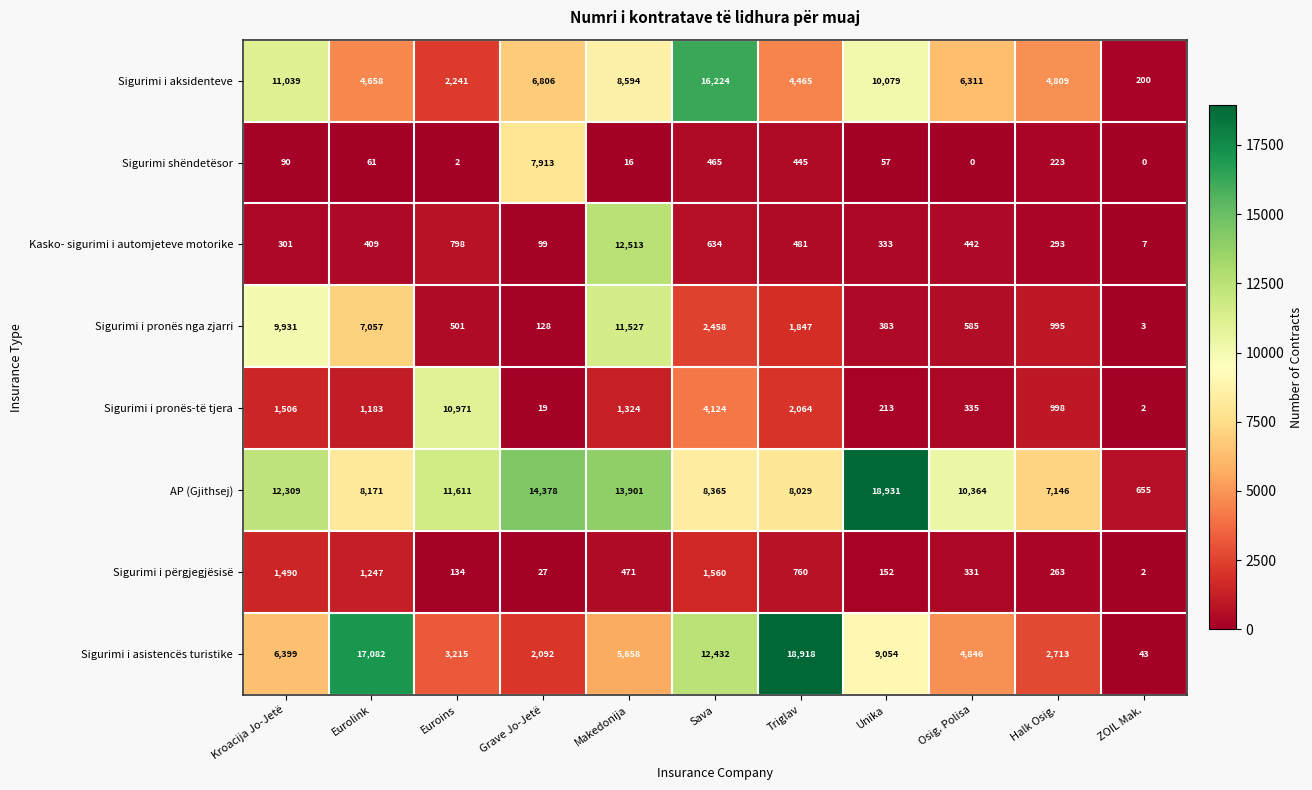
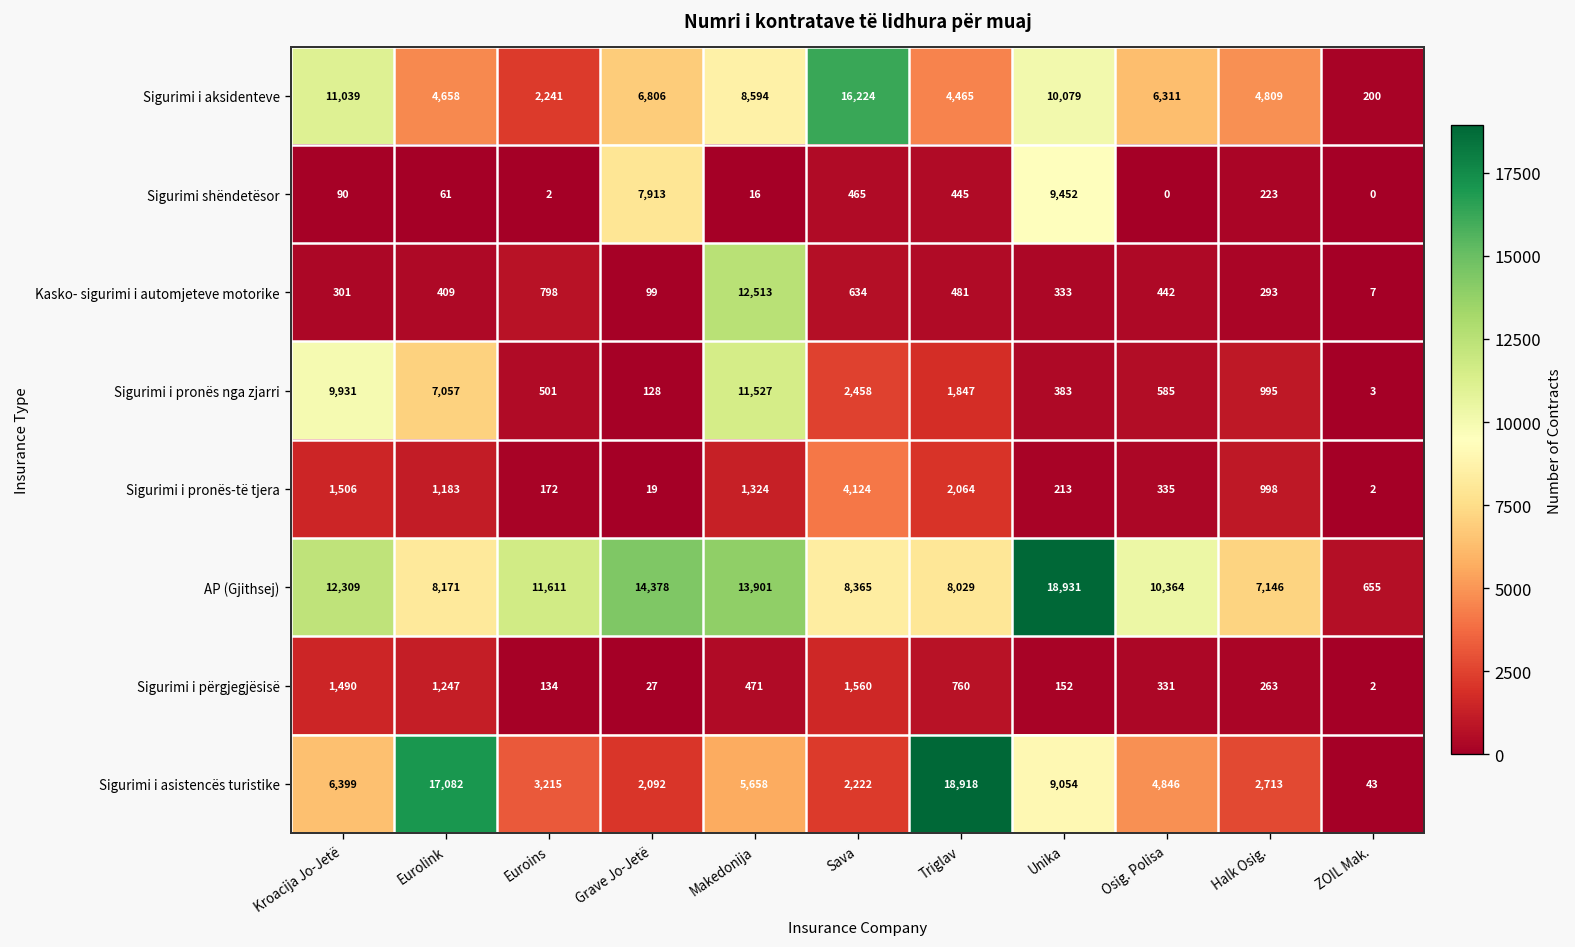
  {
    "Sigurimi i aksidenteve": {
      "Kroacija Jo-Jetë": "11,039",
      "Eurolink": "4,658",
      "Euroins": "2,241",
      "Grave Jo-Jetë": "6,806",
      "Makedonija": "8,594",
      "Sava": "16,224",
      "Triglav": "4,465",
      "Unika": "10,079",
      "Osig. Polisa": "6,311",
      "Halk Osig.": "4,809",
      "ZOIL Mak.": "200"
    },
    "Sigurimi shëndetësor": {
      "Kroacija Jo-Jetë": "90",
      "Eurolink": "61",
      "Euroins": "2",
      "Grave Jo-Jetë": "7,913",
      "Makedonija": "16",
      "Sava": "465",
      "Triglav": "445",
-     "Unika": "57",
+     "Unika": "9,452",
      "Osig. Polisa": "0",
      "Halk Osig.": "223",
      "ZOIL Mak.": "0"
    },
    "Kasko- sigurimi i automjeteve motorike": {
      "Kroacija Jo-Jetë": "301",
      "Eurolink": "409",
      "Euroins": "798",
      "Grave Jo-Jetë": "99",
      "Makedonija": "12,513",
      "Sava": "634",
      "Triglav": "481",
      "Unika": "333",
      "Osig. Polisa": "442",
      "Halk Osig.": "293",
      "ZOIL Mak.": "7"
    },
    "Sigurimi i pronës nga zjarri": {
      "Kroacija Jo-Jetë": "9,931",
      "Eurolink": "7,057",
      "Euroins": "501",
      "Grave Jo-Jetë": "128",
      "Makedonija": "11,527",
      "Sava": "2,458",
      "Triglav": "1,847",
      "Unika": "383",
      "Osig. Polisa": "585",
      "Halk Osig.": "995",
      "ZOIL Mak.": "3"
    },
    "Sigurimi i pronës-të tjera": {
      "Kroacija Jo-Jetë": "1,506",
      "Eurolink": "1,183",
-     "Euroins": "10,971",
+     "Euroins": "172",
      "Grave Jo-Jetë": "19",
      "Makedonija": "1,324",
      "Sava": "4,124",
      "Triglav": "2,064",
      "Unika": "213",
      "Osig. Polisa": "335",
      "Halk Osig.": "998",
      "ZOIL Mak.": "2"
    },
    "АP (Gjithsej)": {
      "Kroacija Jo-Jetë": "12,309",
      "Eurolink": "8,171",
      "Euroins": "11,611",
      "Grave Jo-Jetë": "14,378",
      "Makedonija": "13,901",
      "Sava": "8,365",
      "Triglav": "8,029",
      "Unika": "18,931",
      "Osig. Polisa": "10,364",
      "Halk Osig.": "7,146",
      "ZOIL Mak.": "655"
    },
    "Sigurimi i përgjegjësisë": {
      "Kroacija Jo-Jetë": "1,490",
      "Eurolink": "1,247",
      "Euroins": "134",
      "Grave Jo-Jetë": "27",
      "Makedonija": "471",
      "Sava": "1,560",
      "Triglav": "760",
      "Unika": "152",
      "Osig. Polisa": "331",
      "Halk Osig.": "263",
      "ZOIL Mak.": "2"
    },
    "Sigurimi i asistencës turistike": {
      "Kroacija Jo-Jetë": "6,399",
      "Eurolink": "17,082",
      "Euroins": "3,215",
      "Grave Jo-Jetë": "2,092",
      "Makedonija": "5,658",
-     "Sava": "12,432",
+     "Sava": "2,222",
      "Triglav": "18,918",
      "Unika": "9,054",
      "Osig. Polisa": "4,846",
      "Halk Osig.": "2,713",
      "ZOIL Mak.": "43"
    }
  }
